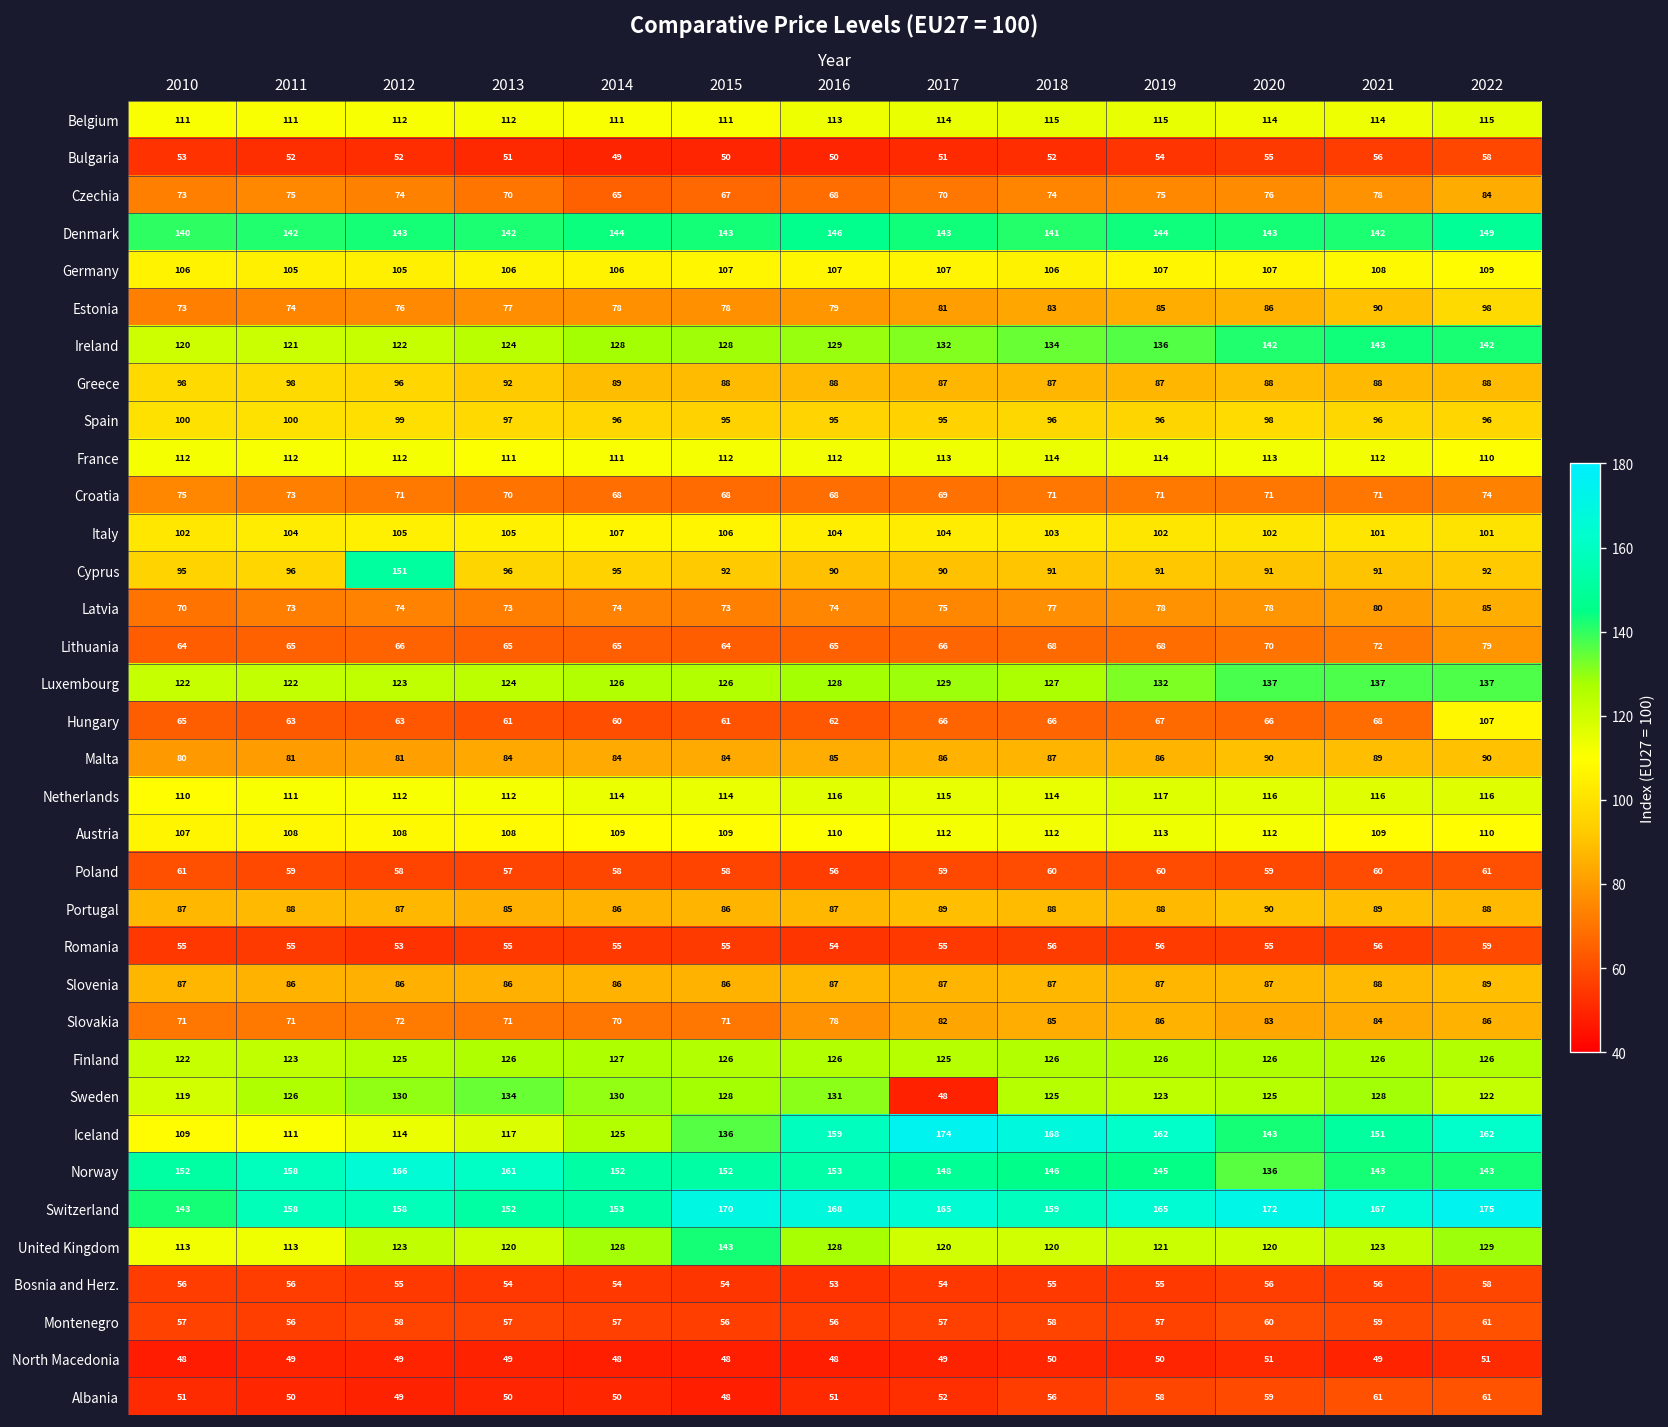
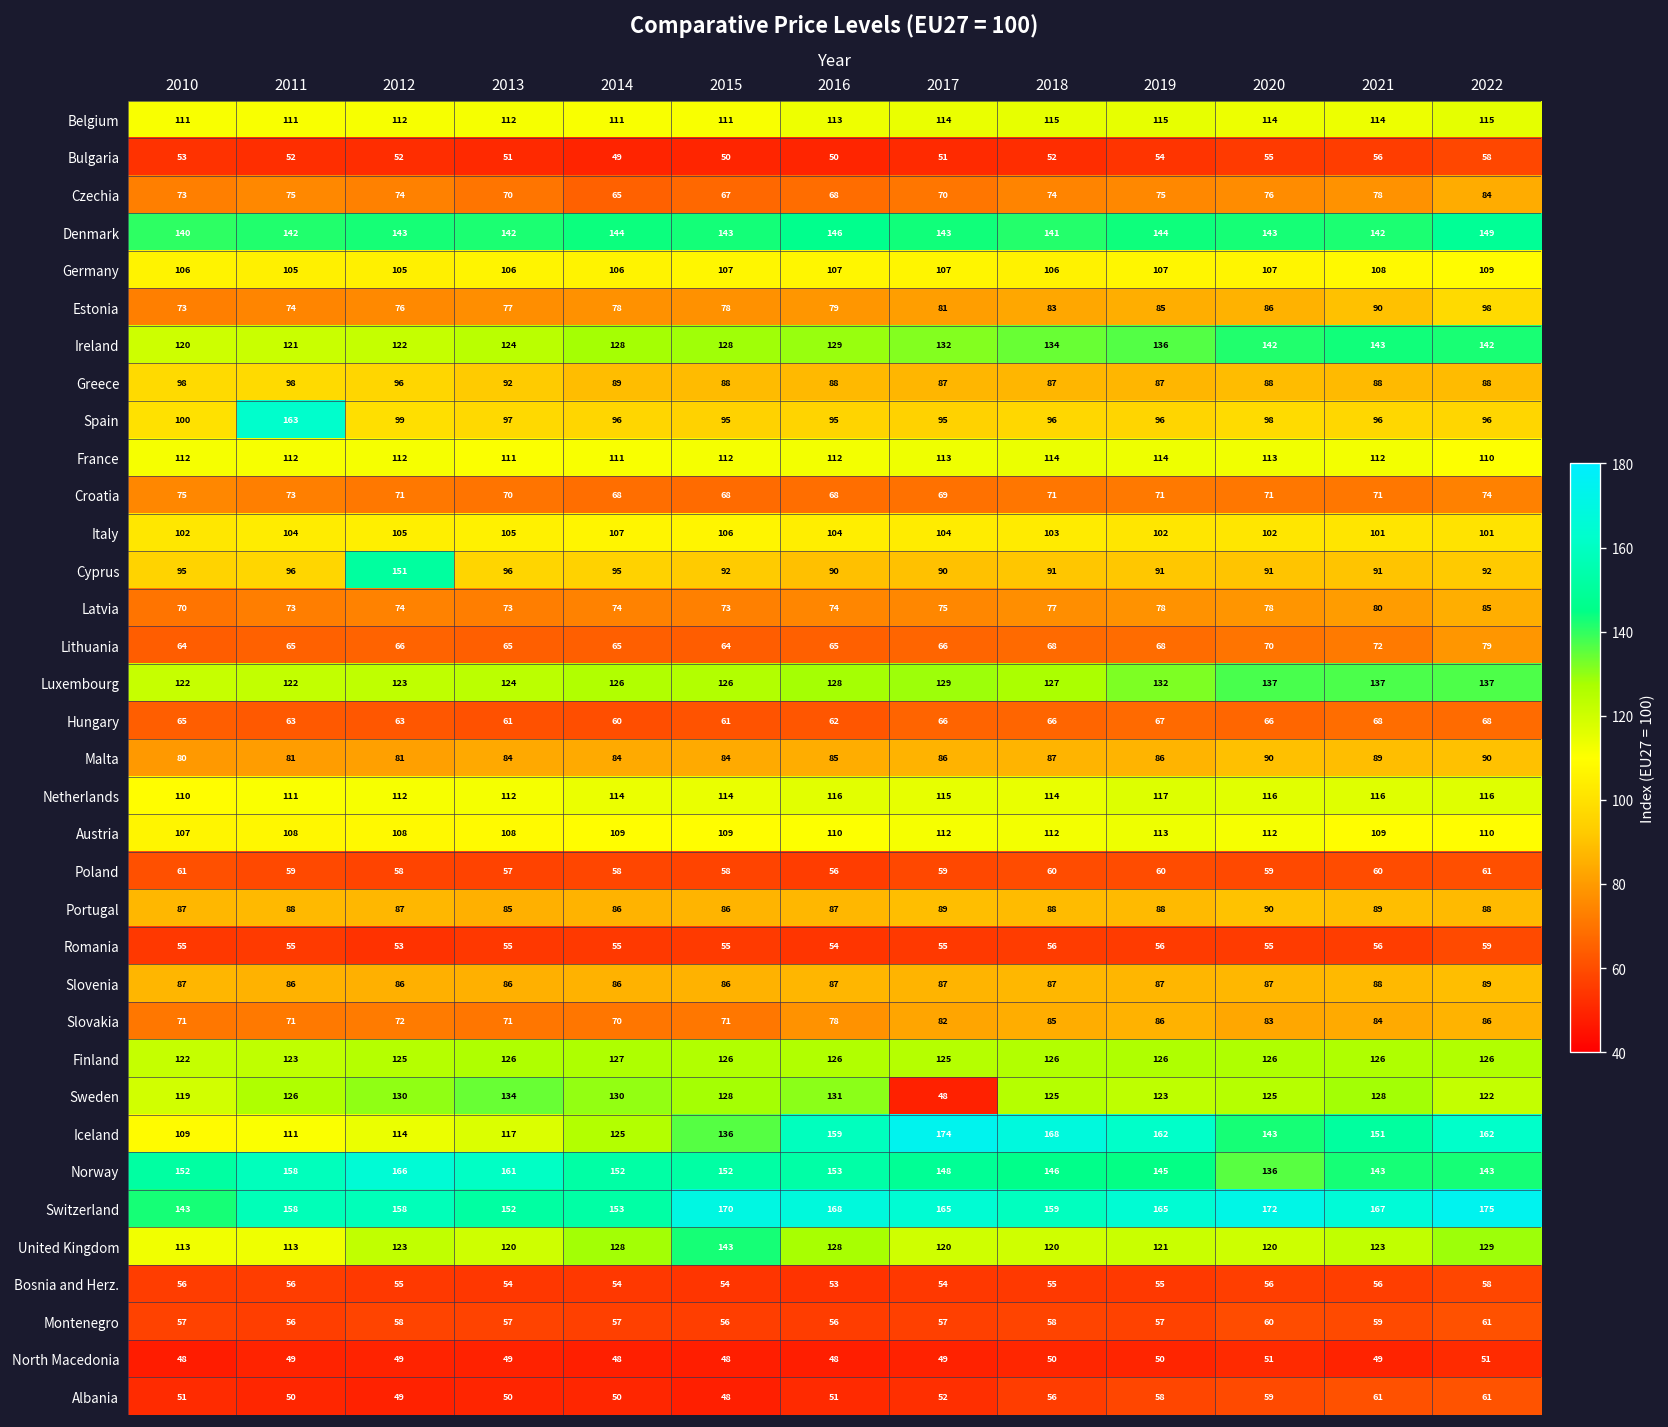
  {
    "Spain": {
      "2010": 100,
-     "2011": 100,
+     "2011": 163,
      "2012": 99,
      "2013": 97,
      "2014": 96,
      "2015": 95,
      "2016": 95,
      "2017": 95,
      "2018": 96,
      "2019": 96,
      "2020": 98,
      "2021": 96,
      "2022": 96
    },
    "Hungary": {
      "2010": 65,
      "2011": 63,
      "2012": 63,
      "2013": 61,
      "2014": 60,
      "2015": 61,
      "2016": 62,
      "2017": 66,
      "2018": 66,
      "2019": 67,
      "2020": 66,
      "2021": 68,
-     "2022": 107
+     "2022": 68
    }
  }
